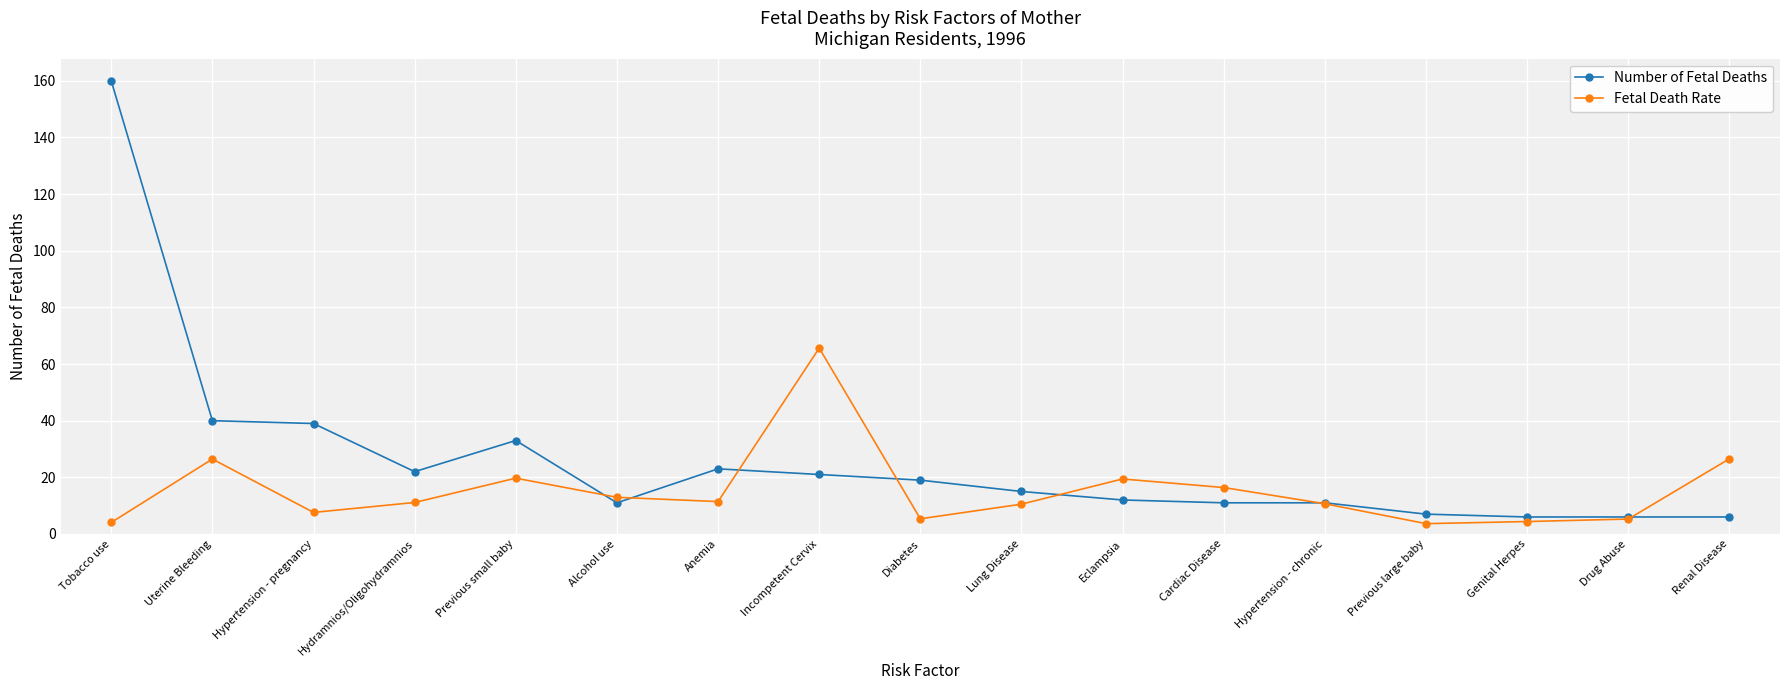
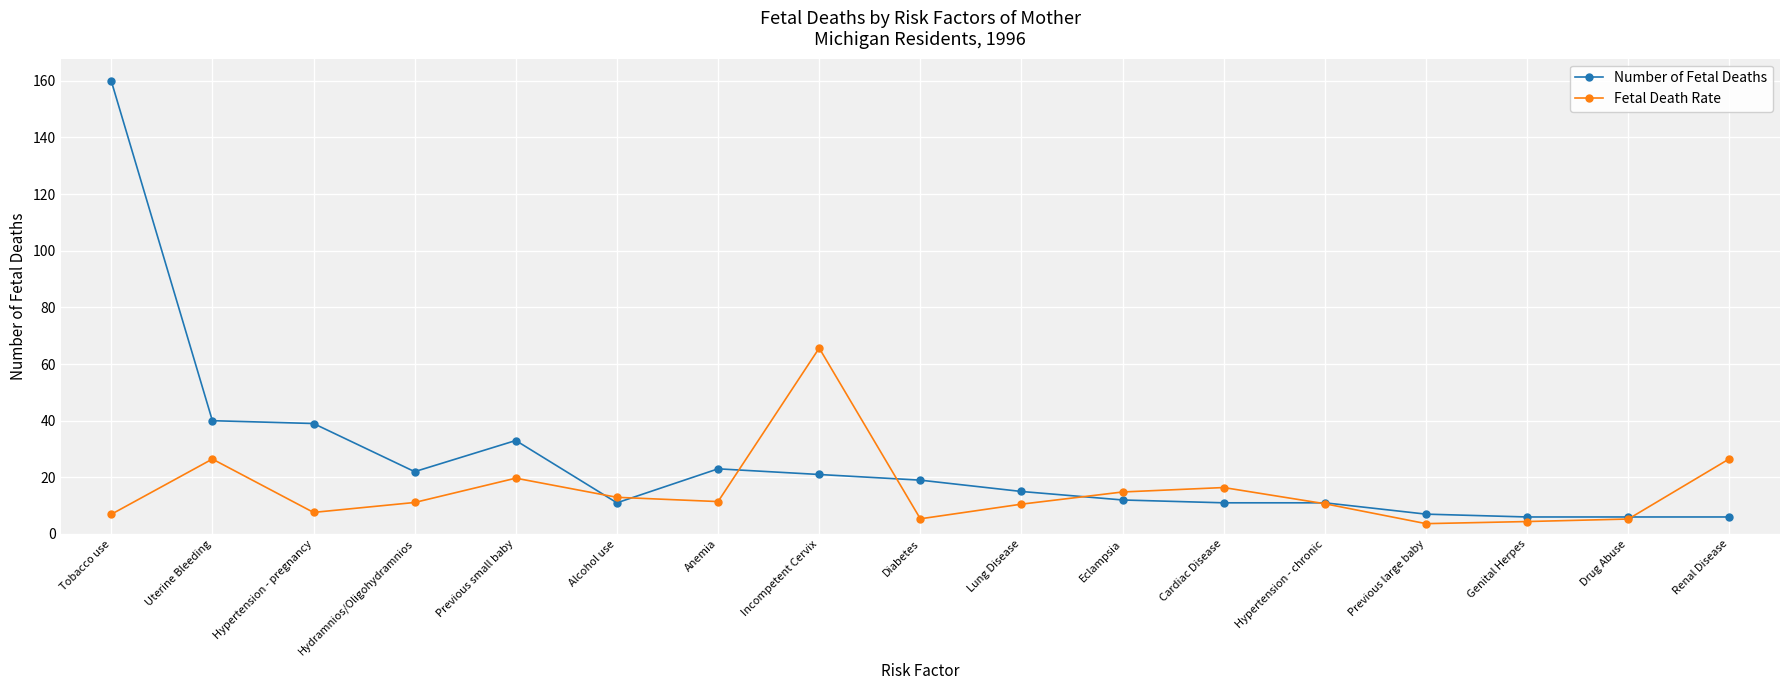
  {
    "Number of Fetal Deaths": {
      "Tobacco use": 160,
      "Uterine Bleeding": 40,
      "Hypertension - pregnancy": 39,
      "Hydramnios/Oligohydramnios": 22,
      "Previous small baby": 33,
      "Alcohol use": 11,
      "Anemia": 23,
      "Incompetent Cervix": 21,
      "Diabetes": 19,
      "Lung Disease": 15,
      "Eclampsia": 12,
      "Cardiac Disease": 11,
      "Previous large baby": 7,
      "Genital Herpes": 6,
      "Renal Disease": 6
    },
    "Fetal Death Rate": {
-     "Tobacco use": 4,
+     "Tobacco use": 7,
      "Uterine Bleeding": 26,
      "Hypertension - pregnancy": 8,
      "Hydramnios/Oligohydramnios": 11,
      "Previous small baby": 20,
      "Alcohol use": 13,
      "Anemia": 11,
      "Incompetent Cervix": 66,
      "Diabetes": 5,
      "Lung Disease": 11,
-     "Eclampsia": 19,
+     "Eclampsia": 15,
      "Cardiac Disease": 16,
      "Previous large baby": 4,
      "Genital Herpes": 4,
      "Renal Disease": 27
    }
  }
